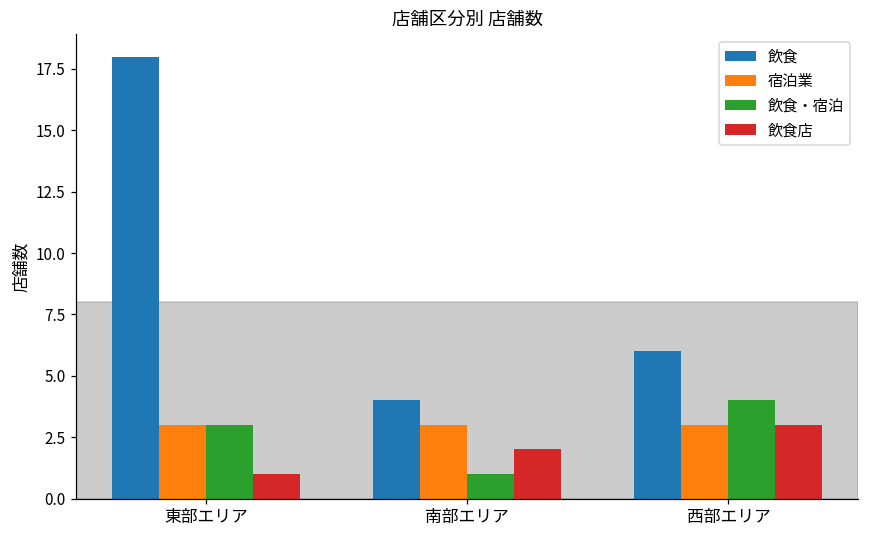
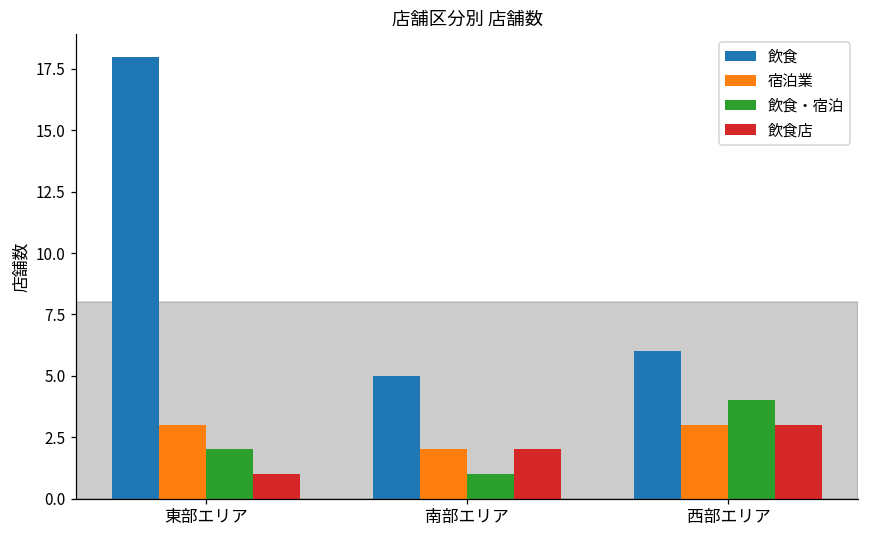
  {
    "飲食": {
      "東部エリア": 18,
-     "南部エリア": 4,
+     "南部エリア": 5,
      "西部エリア": 6
    },
    "宿泊業": {
      "東部エリア": 3,
-     "南部エリア": 3,
+     "南部エリア": 2,
      "西部エリア": 3
    },
    "飲食・宿泊": {
-     "東部エリア": 3,
+     "東部エリア": 2,
      "南部エリア": 1,
      "西部エリア": 4
    },
    "飲食店": {
      "東部エリア": 1,
      "南部エリア": 2,
      "西部エリア": 3
    }
  }
